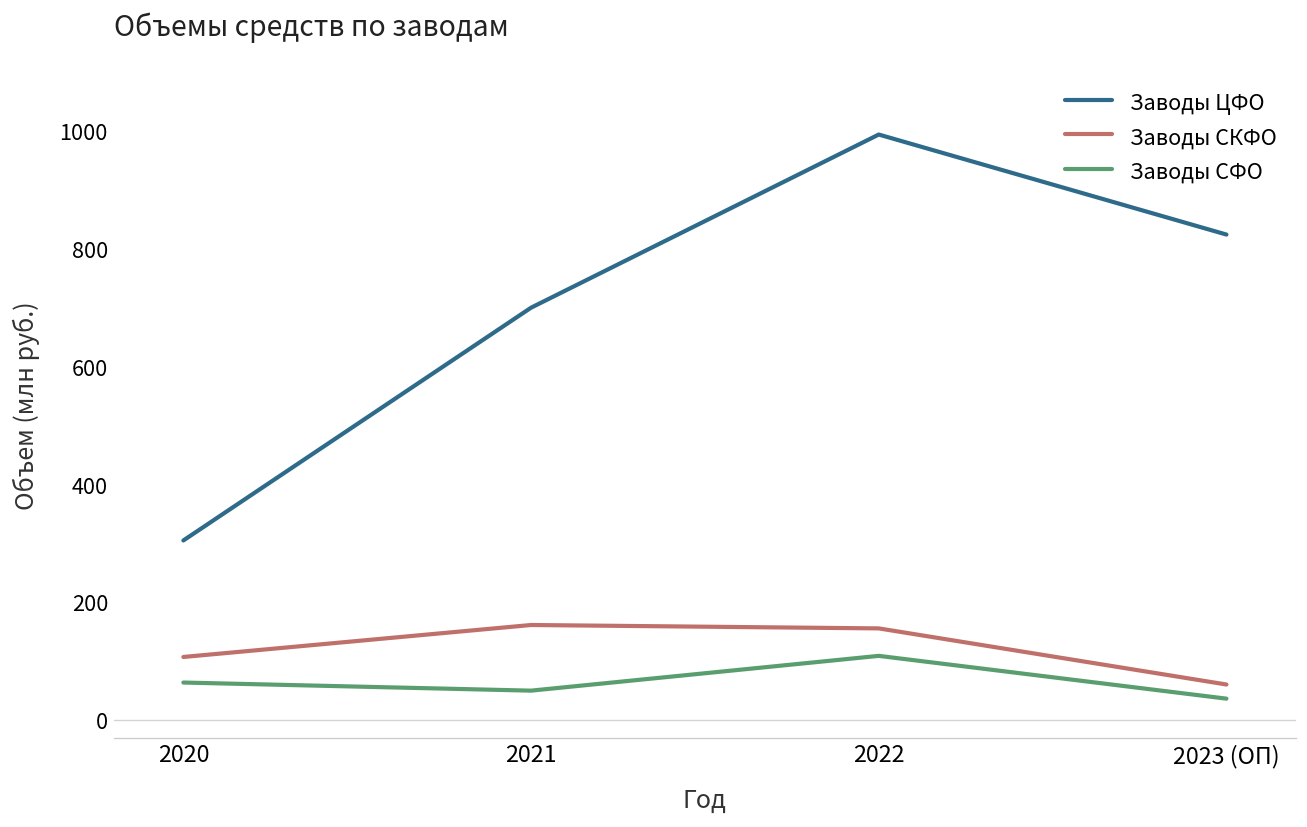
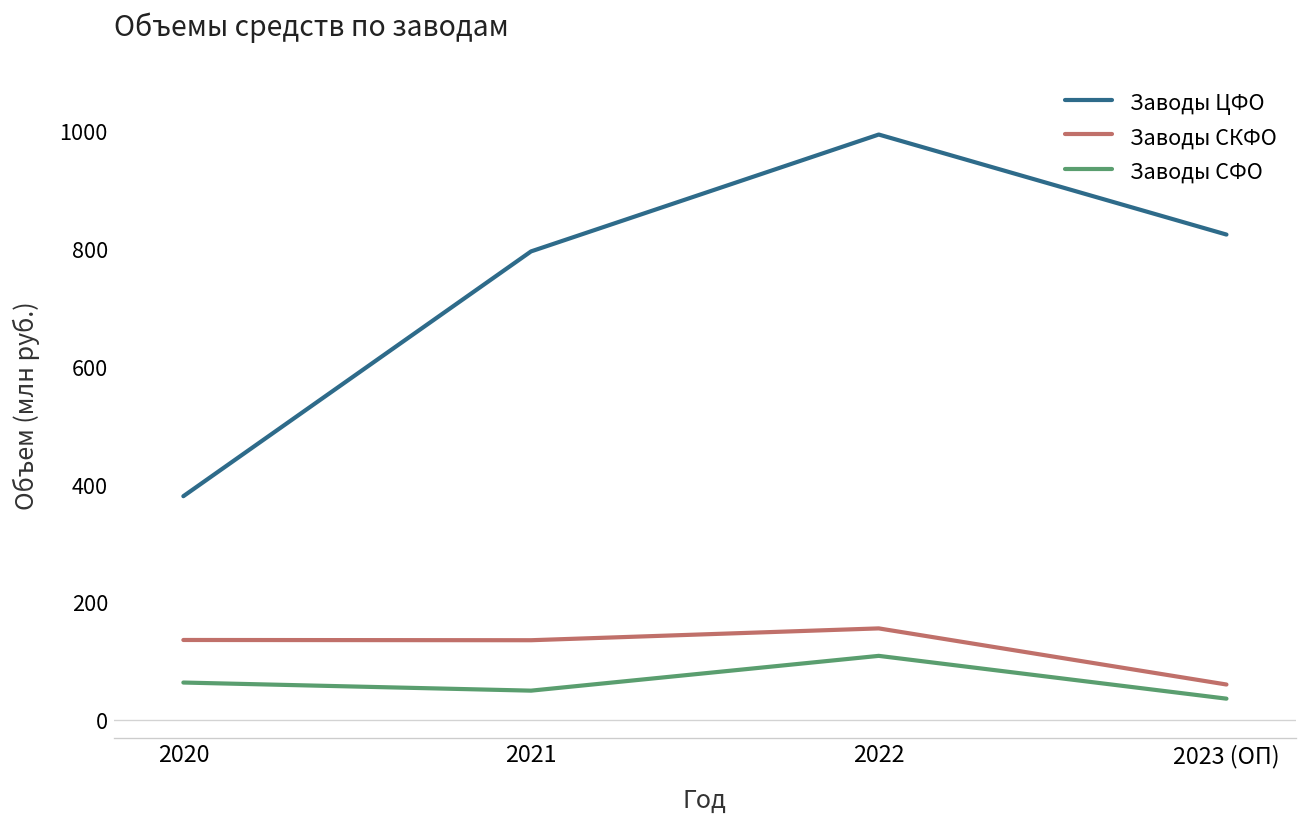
  {
    "Заводы ЦФО": {
-     "2020": 300,
-     "2021": 700,
+     "2020": 380,
+     "2021": 790,
      "2022": 990,
      "2023 (ОП)": 820
    },
    "Заводы СКФО": {
-     "2020": 110,
-     "2021": 160,
+     "2020": 140,
+     "2021": 140,
      "2022": 160,
      "2023 (ОП)": 60
    },
    "Заводы СФО": {
      "2020": 60,
      "2021": 50,
      "2022": 110,
      "2023 (ОП)": 40
    }
  }
